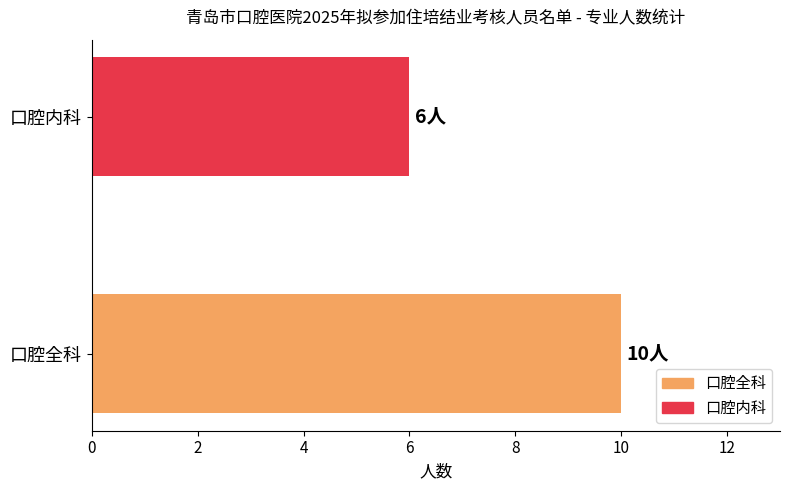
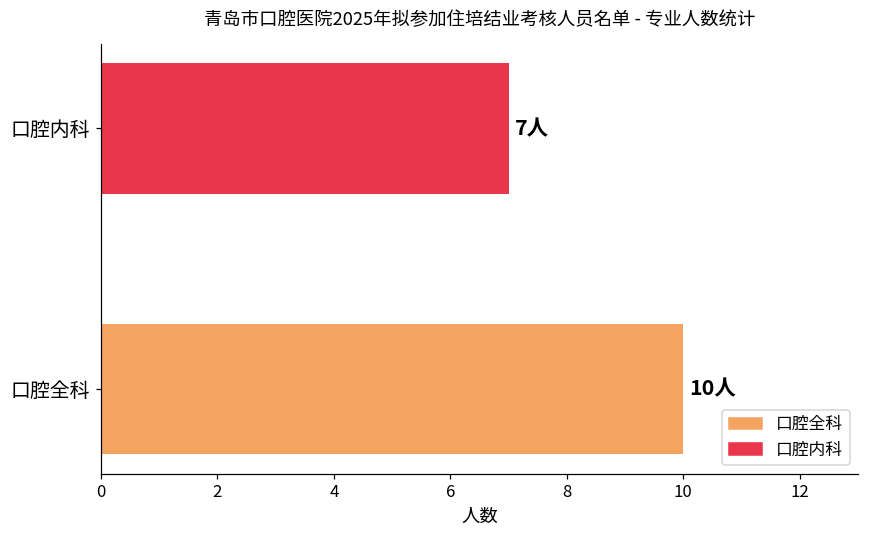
  {
-   "口腔内科": "6人",
+   "口腔内科": "7人",
    "口腔全科": "10人"
  }
